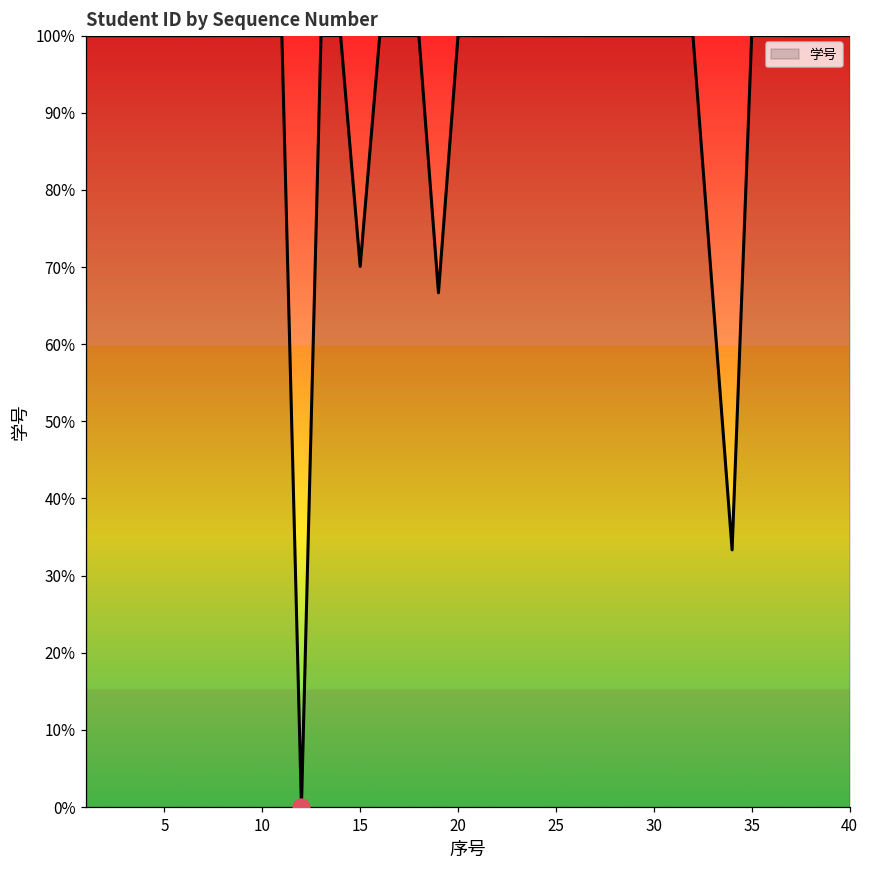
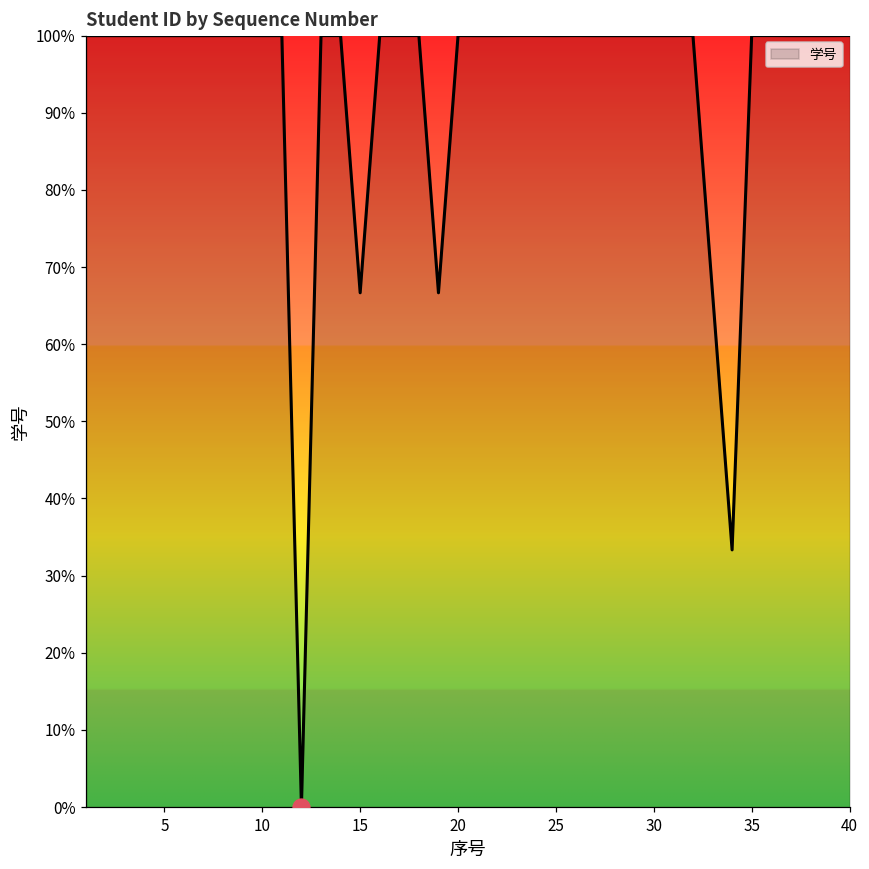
  {
    "学号": {
      "5": "100%",
      "10": "100%",
-     "15": "70%",
+     "15": "67%",
      "20": "100%",
      "25": "100%",
      "30": "100%",
      "35": "100%",
      "40": "100%"
    }
  }
